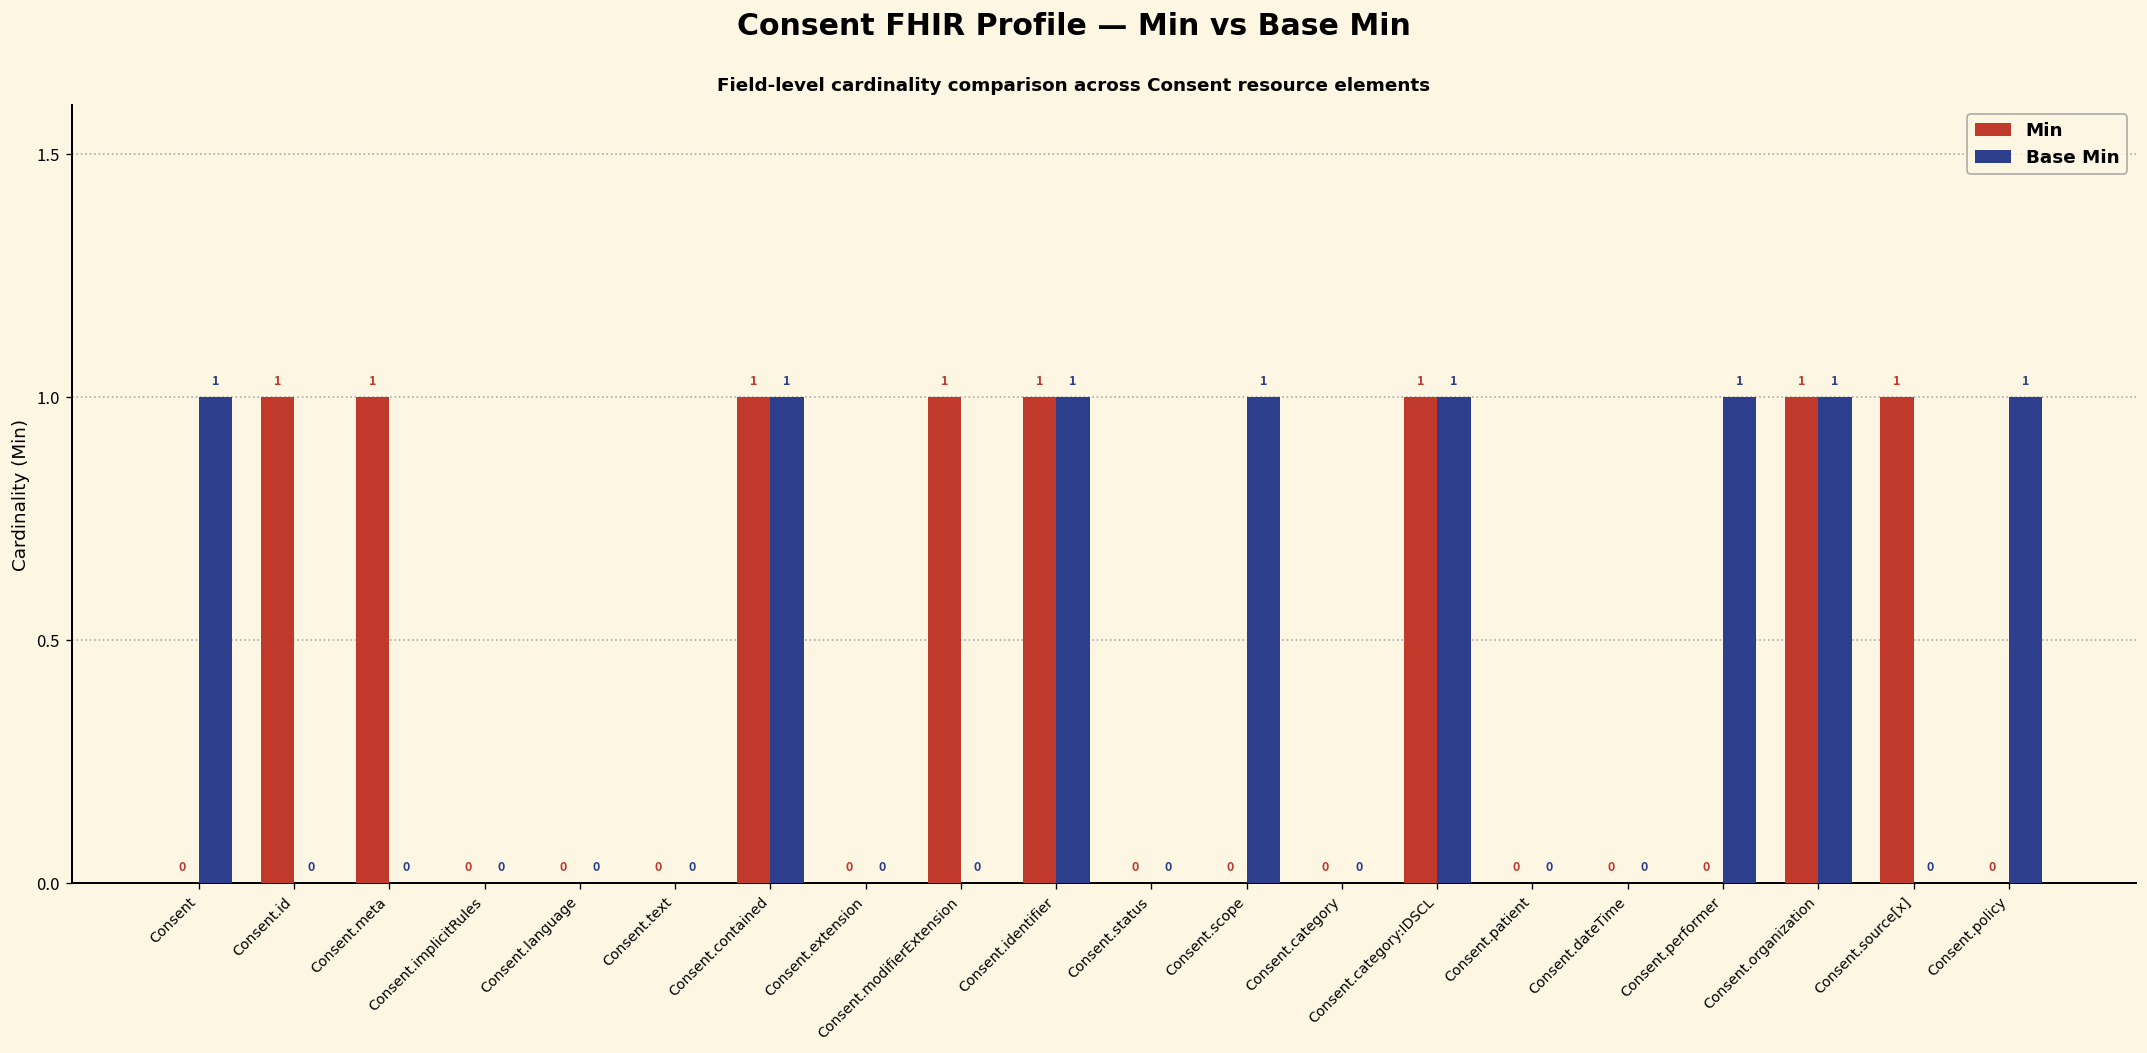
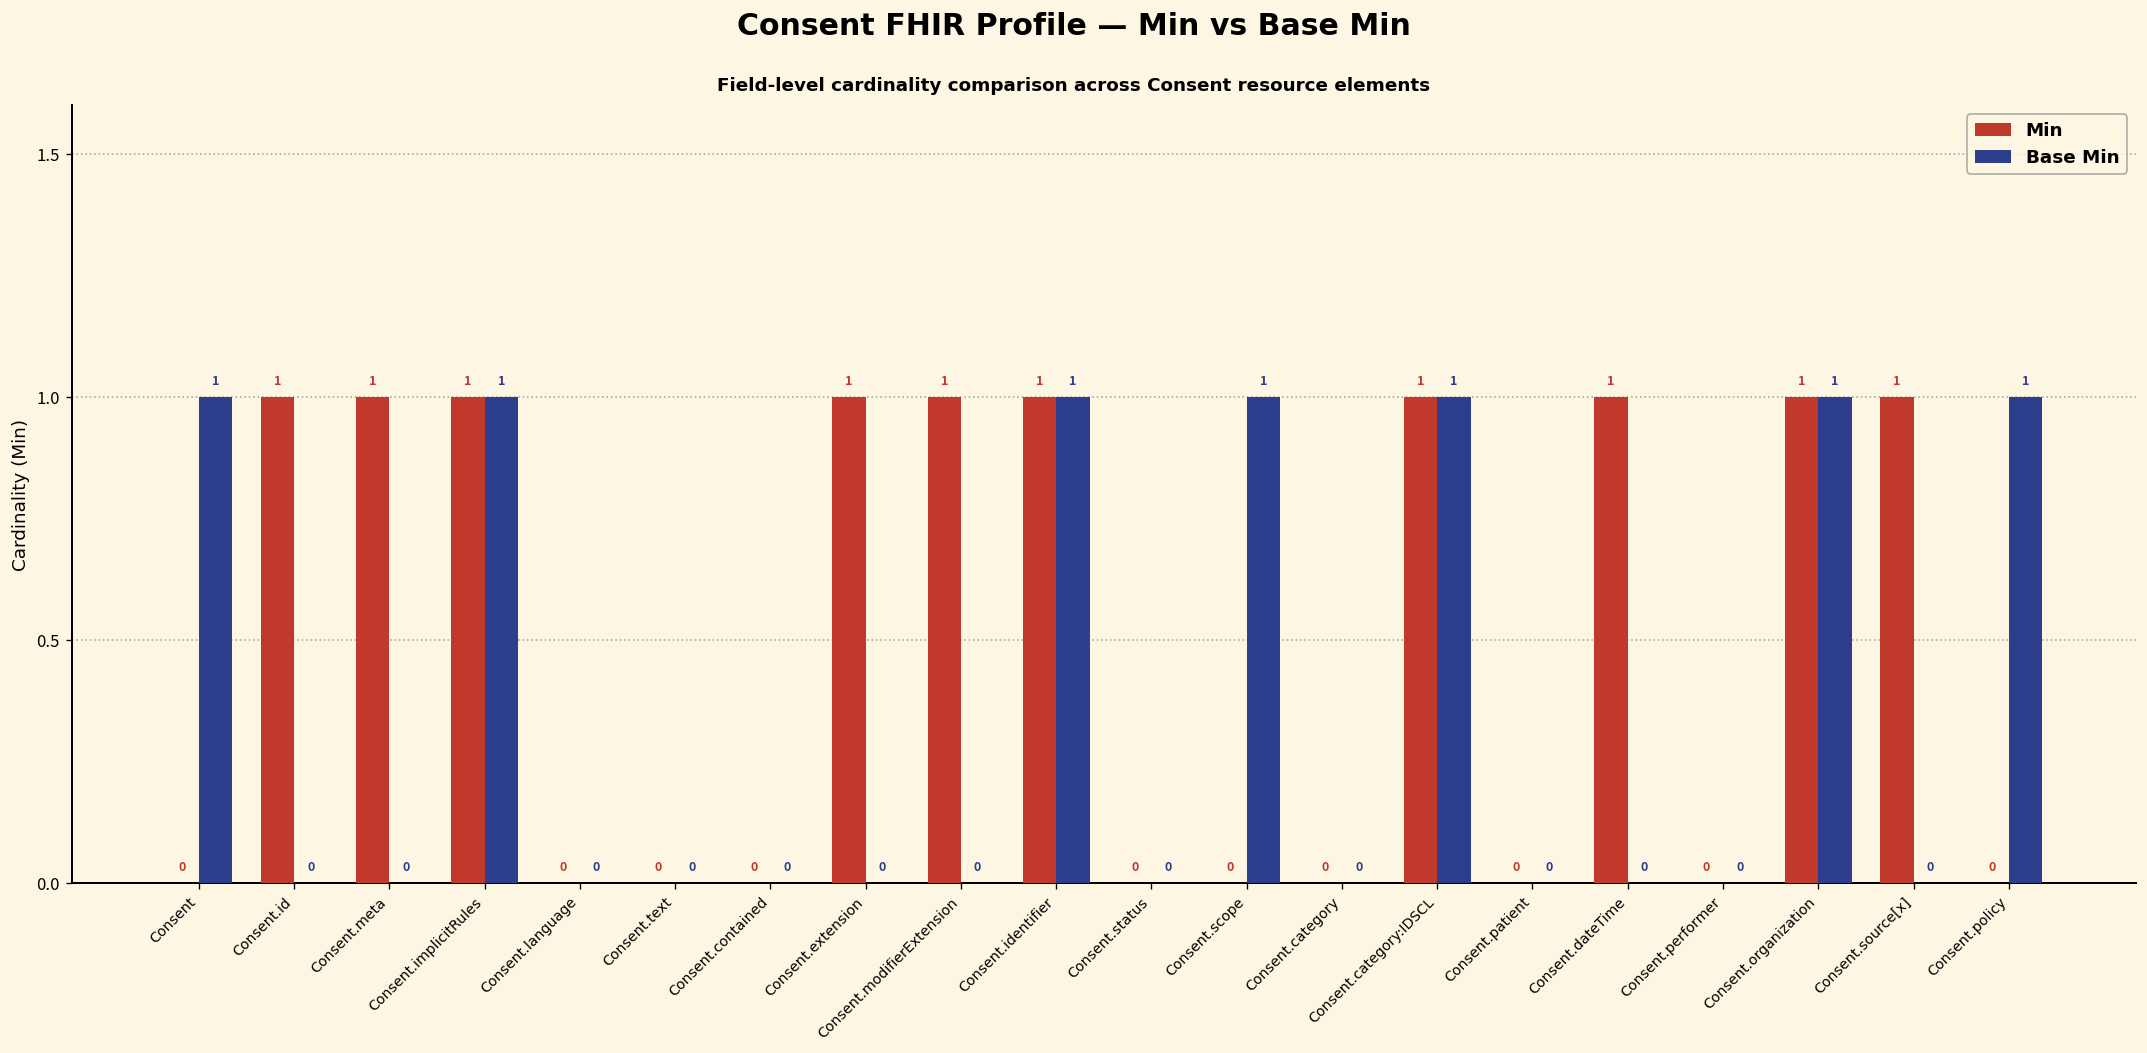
  {
    "Min": {
      "Consent": 0,
      "Consent.id": 1,
      "Consent.meta": 1,
-     "Consent.implicitRules": 0,
+     "Consent.implicitRules": 1,
      "Consent.language": 0,
      "Consent.text": 0,
-     "Consent.contained": 1,
-     "Consent.extension": 0,
+     "Consent.contained": 0,
+     "Consent.extension": 1,
      "Consent.modifierExtension": 1,
      "Consent.identifier": 1,
      "Consent.status": 0,
      "Consent.scope": 0,
      "Consent.category": 0,
      "Consent.category:IDSCL": 1,
      "Consent.patient": 0,
-     "Consent.dateTime": 0,
+     "Consent.dateTime": 1,
      "Consent.performer": 0,
      "Consent.organization": 1,
      "Consent.source[x]": 1,
      "Consent.policy": 0
    },
    "Base Min": {
      "Consent": 1,
      "Consent.id": 0,
      "Consent.meta": 0,
-     "Consent.implicitRules": 0,
+     "Consent.implicitRules": 1,
      "Consent.language": 0,
      "Consent.text": 0,
-     "Consent.contained": 1,
+     "Consent.contained": 0,
      "Consent.extension": 0,
      "Consent.modifierExtension": 0,
      "Consent.identifier": 1,
      "Consent.status": 0,
      "Consent.scope": 1,
      "Consent.category": 0,
      "Consent.category:IDSCL": 1,
      "Consent.patient": 0,
      "Consent.dateTime": 0,
-     "Consent.performer": 1,
+     "Consent.performer": 0,
      "Consent.organization": 1,
      "Consent.source[x]": 0,
      "Consent.policy": 1
    }
  }
